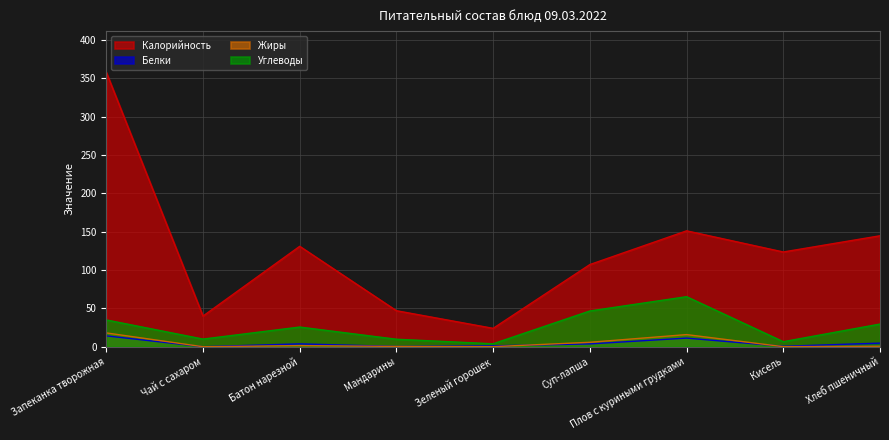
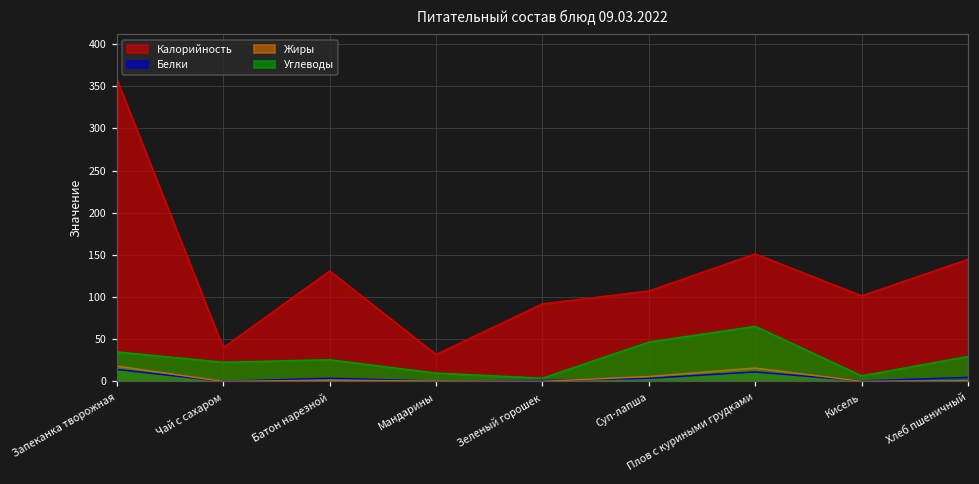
  {
    "Калорийность": {
      "Запеканка творожная": 360,
      "Чай с сахаром": 40,
      "Батон нарезной": 130,
-     "Мандарины": 50,
-     "Зеленый горошек": 20,
+     "Мандарины": 30,
+     "Зеленый горошек": 90,
      "Суп-лапша": 110,
      "Плов с куриными грудками": 150,
-     "Кисель": 120,
+     "Кисель": 100,
      "Хлеб пшеничный": 140
    },
    "Белки": {
      "Запеканка творожная": 10,
      "Плов с куриными грудками": 10,
      "Хлеб пшеничный": 0
    },
    "Жиры": {
      "Запеканка творожная": 20,
      "Плов с куриными грудками": 20,
      "Хлеб пшеничный": 0
    },
    "Углеводы": {
      "Запеканка творожная": 30,
-     "Чай с сахаром": 10,
+     "Чай с сахаром": 20,
      "Батон нарезной": 30,
      "Мандарины": 10,
      "Суп-лапша": 50,
      "Плов с куриными грудками": 70,
      "Кисель": 10,
      "Хлеб пшеничный": 30
    }
  }
